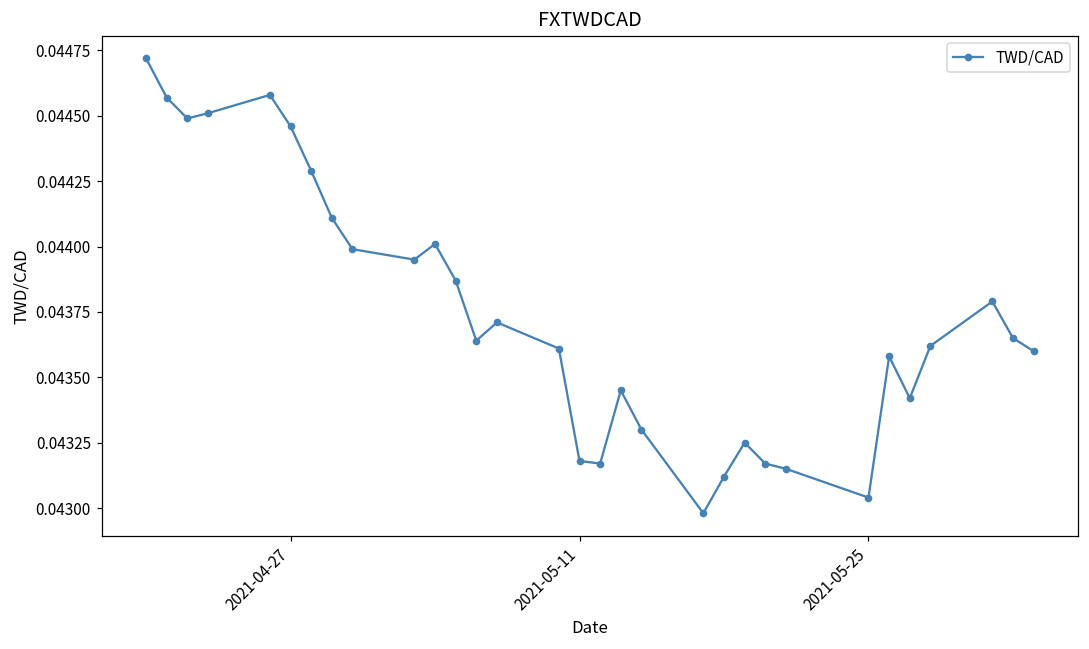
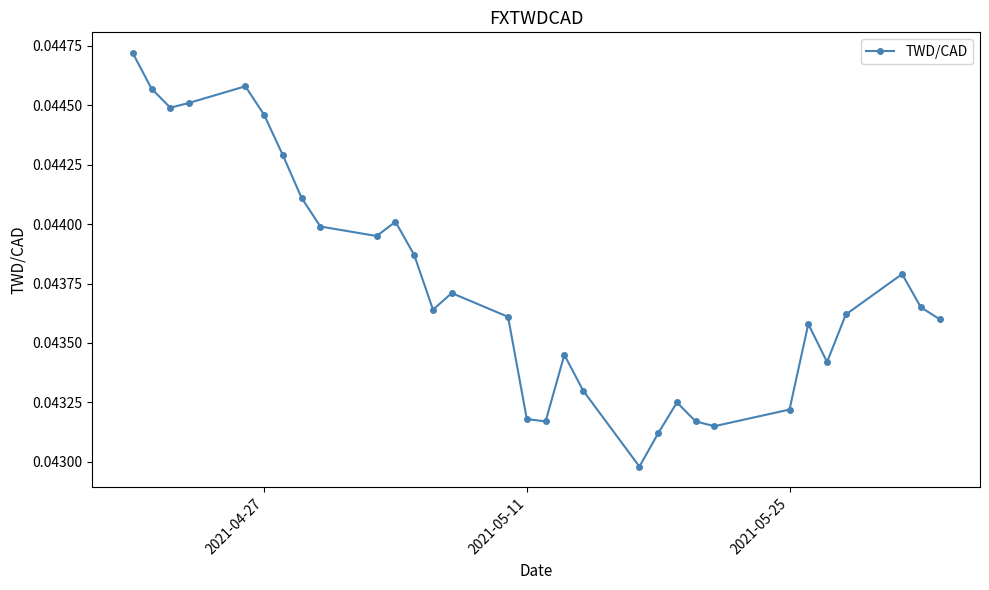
  {
    "2021-04-27": 0.04446,
    "2021-05-11": 0.04318,
-   "2021-05-25": 0.04304
+   "2021-05-25": 0.04322
  }
